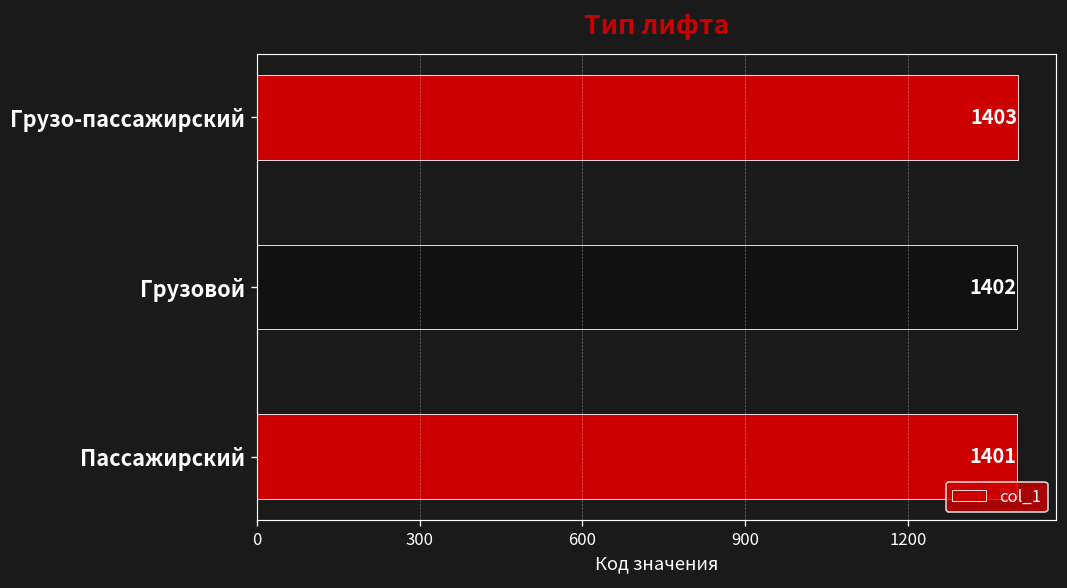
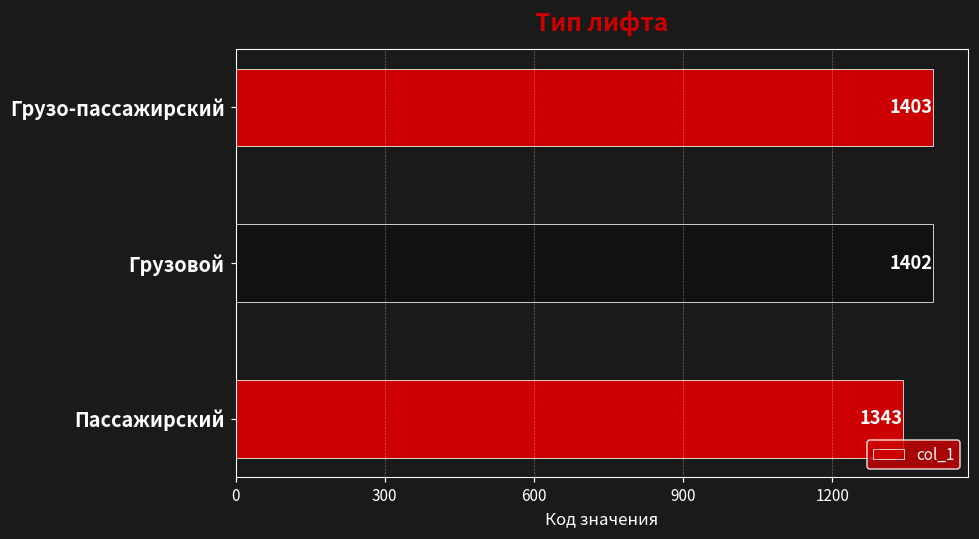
  {
    "Грузо-пассажирский": 1403,
    "Грузовой": 1402,
-   "Пассажирский": 1401
+   "Пассажирский": 1343
  }
